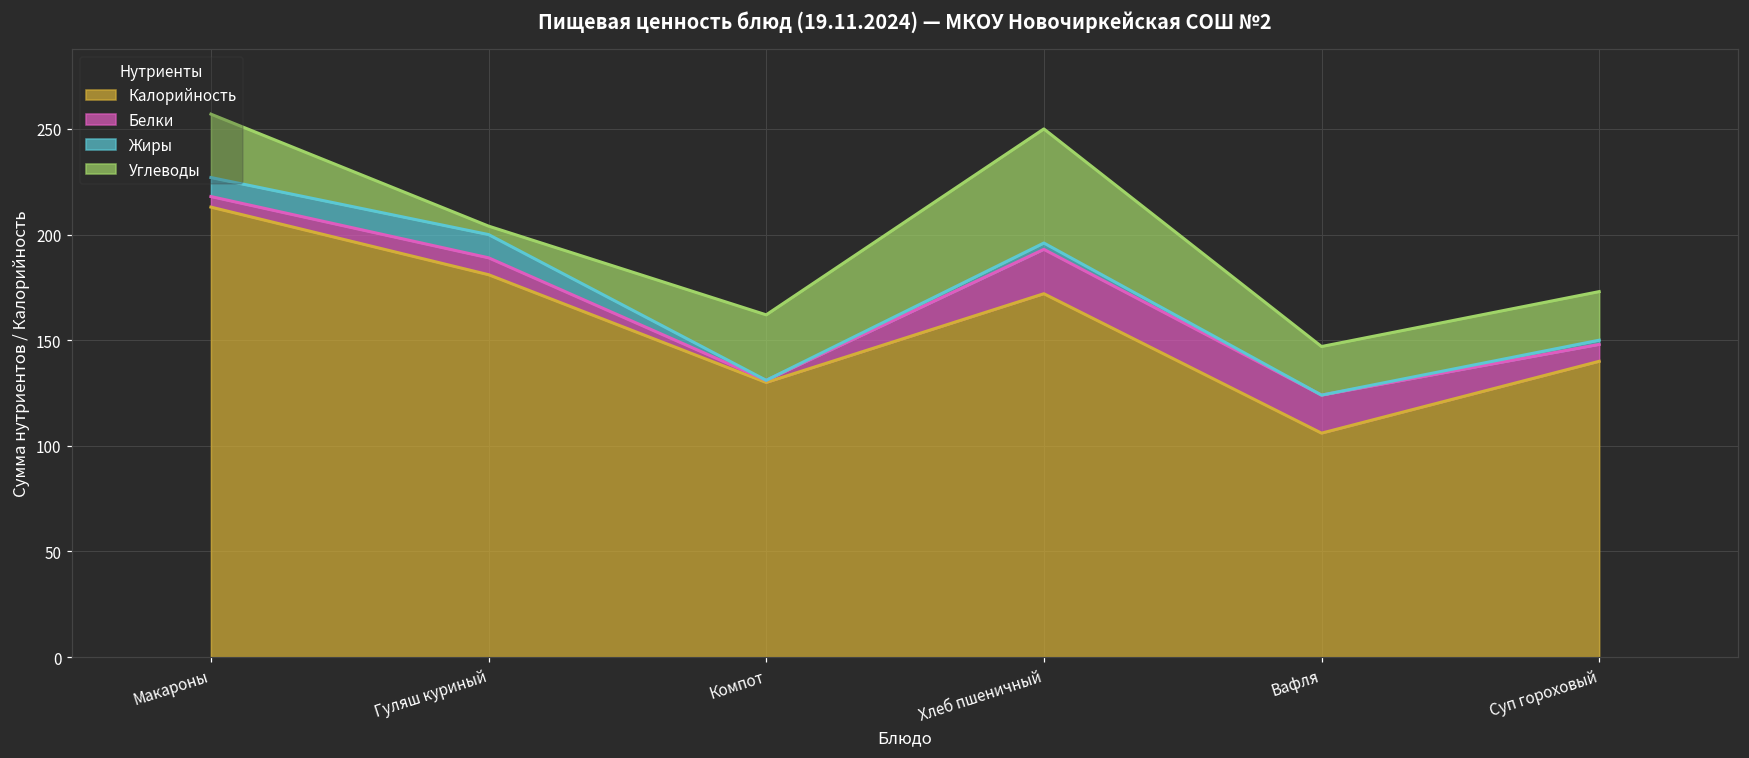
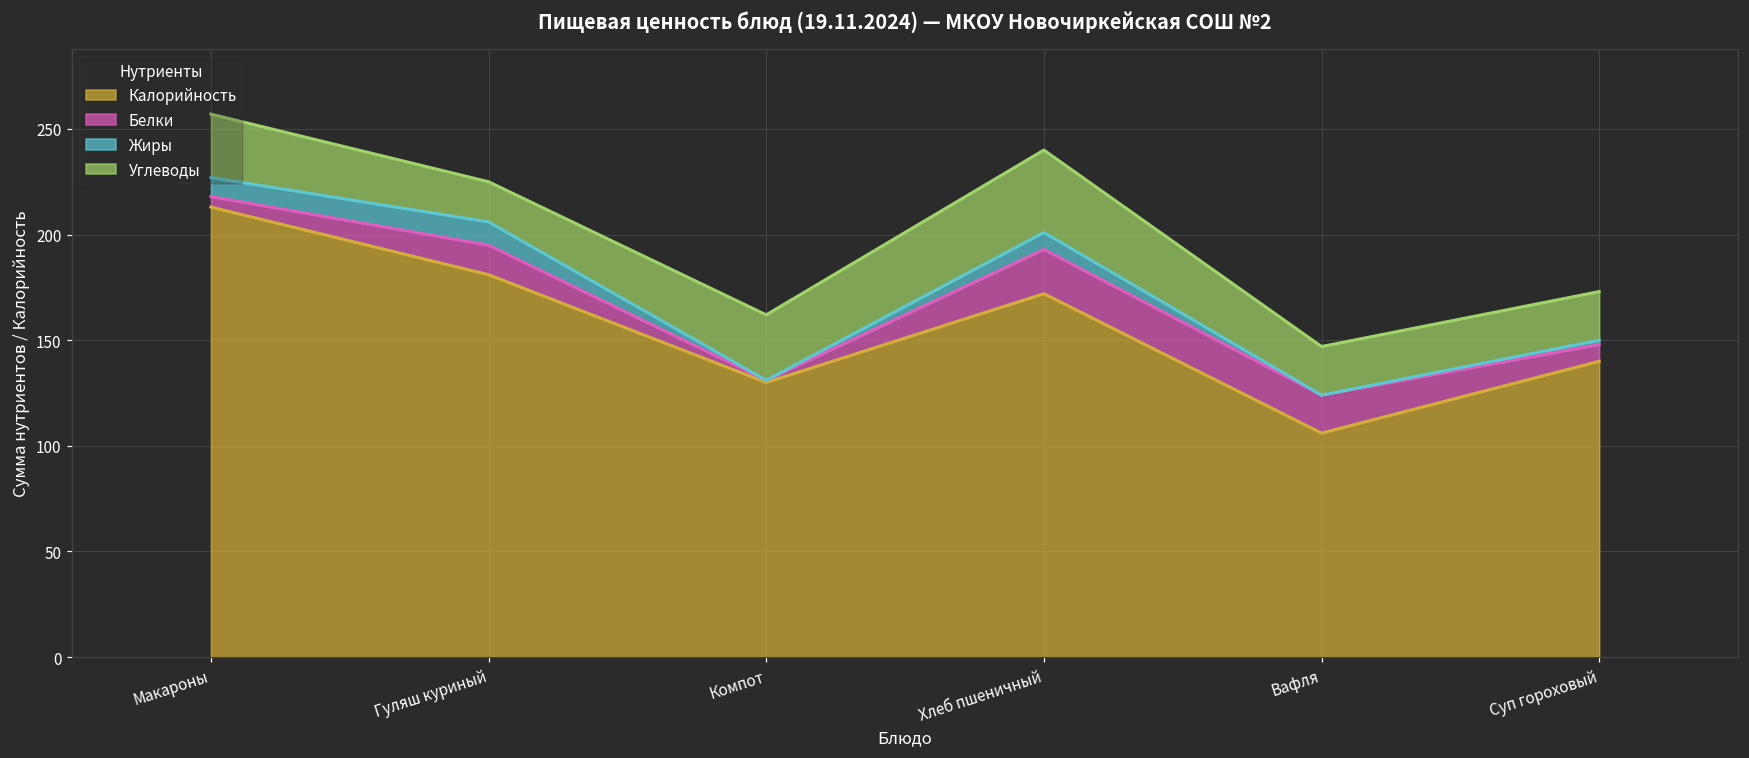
  {
    "Калорийность": {
      "Макароны": 213,
      "Гуляш куриный": 181,
      "Хлеб пшеничный": 172,
      "Вафля": 106,
      "Суп гороховый": 140
    },
    "Белки": {
      "Макароны": 5,
-     "Гуляш куриный": 8,
+     "Гуляш куриный": 14,
      "Хлеб пшеничный": 21,
      "Суп гороховый": 8
    },
    "Жиры": {
      "Макароны": 9,
      "Гуляш куриный": 11,
-     "Хлеб пшеничный": 3,
+     "Хлеб пшеничный": 8,
      "Суп гороховый": 2
    },
    "Углеводы": {
-     "Гуляш куриный": 4,
+     "Гуляш куриный": 19,
      "Компот": 31,
-     "Хлеб пшеничный": 54,
+     "Хлеб пшеничный": 39,
      "Вафля": 23,
      "Суп гороховый": 23
    }
  }
